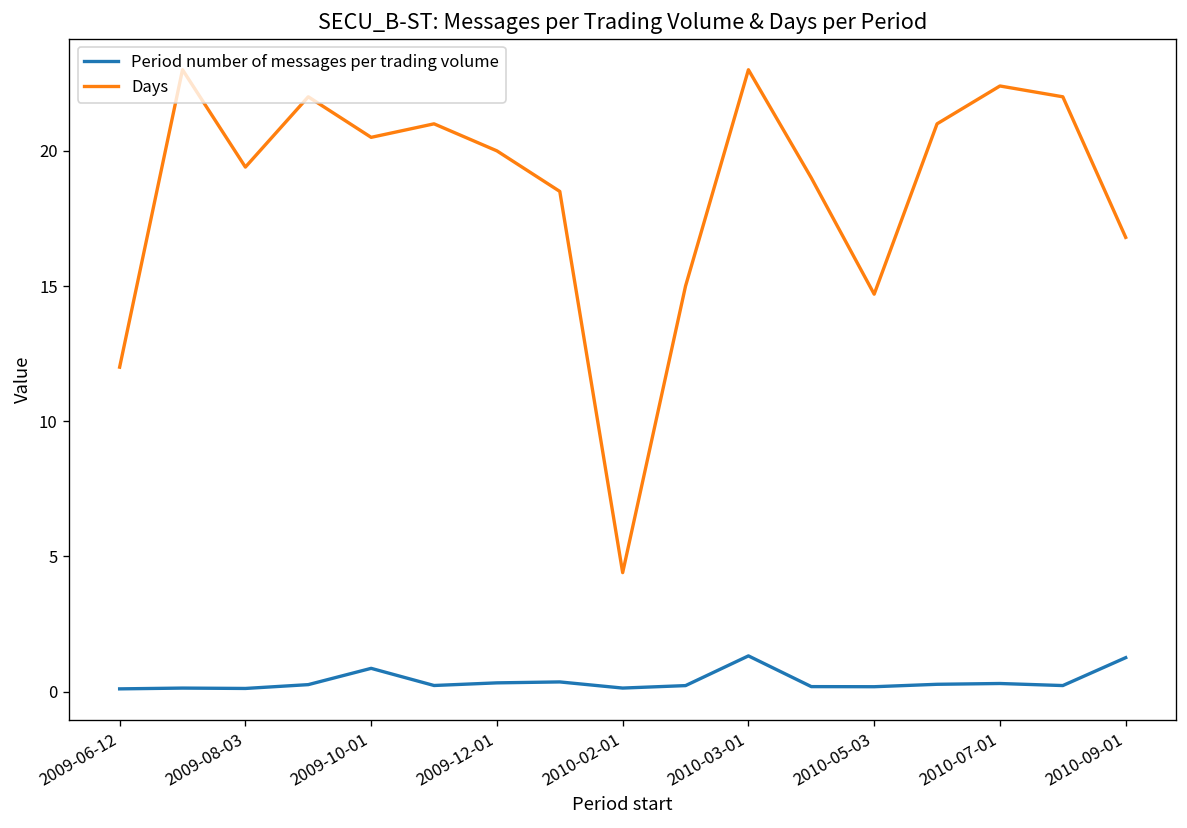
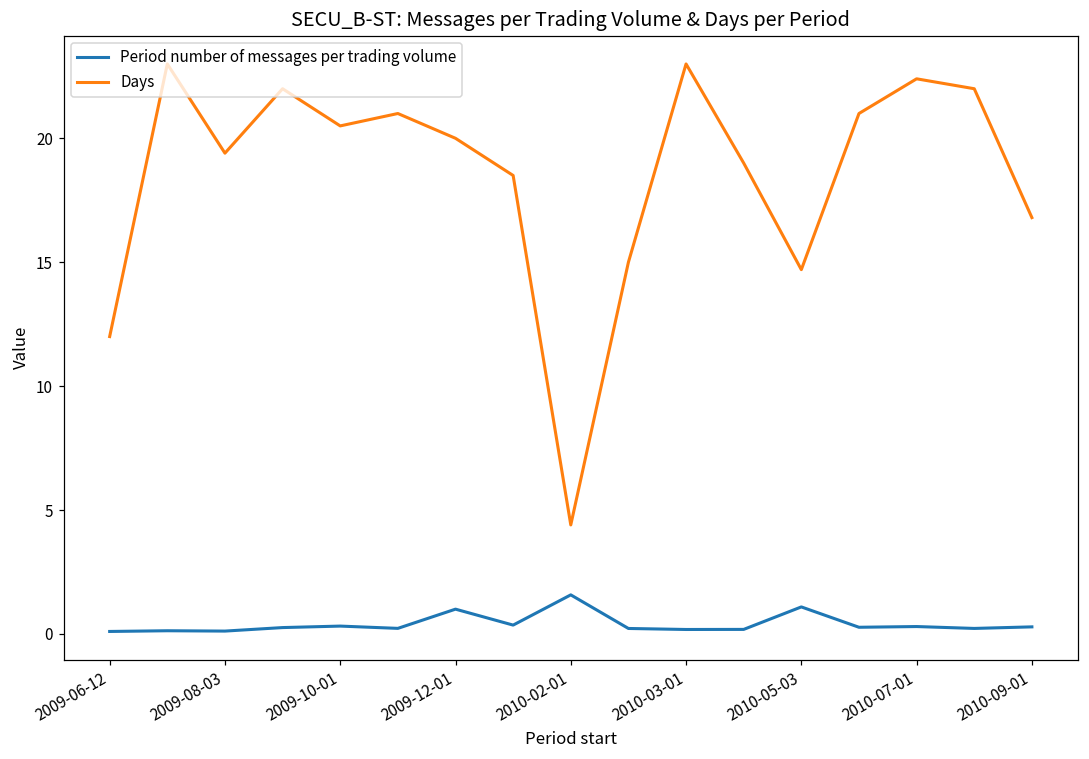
  {
    "Period number of messages per trading volume": {
      "2009-06-12": 0.1,
      "2009-08-03": 0.1,
-     "2009-10-01": 0.9,
-     "2009-12-01": 0.3,
-     "2010-02-01": 0.1,
-     "2010-03-01": 1.3,
-     "2010-05-03": 0.2,
+     "2009-10-01": 0.3,
+     "2009-12-01": 1.0,
+     "2010-02-01": 1.6,
+     "2010-03-01": 0.2,
+     "2010-05-03": 1.1,
      "2010-07-01": 0.3,
-     "2010-09-01": 1.3
+     "2010-09-01": 0.3
    },
    "Days": {
      "2009-06-12": 12.0,
      "2009-08-03": 19.4,
      "2009-10-01": 20.5,
      "2009-12-01": 20.0,
      "2010-02-01": 4.4,
      "2010-03-01": 23.0,
      "2010-05-03": 14.7,
      "2010-07-01": 22.4,
      "2010-09-01": 16.8
    }
  }
